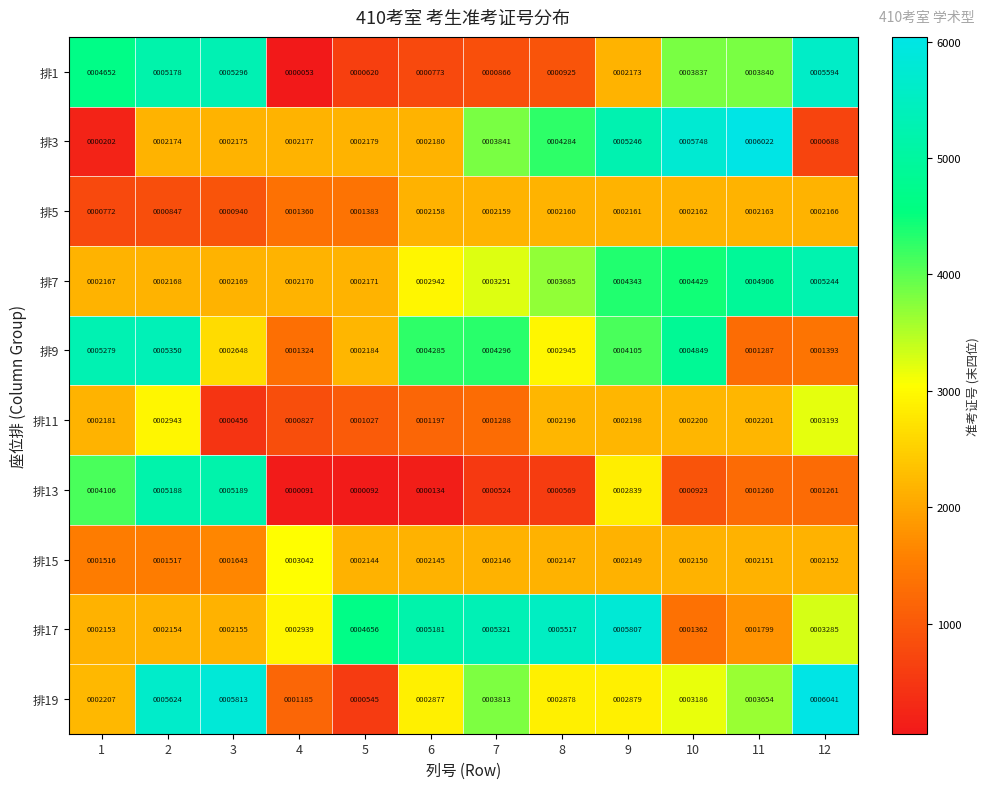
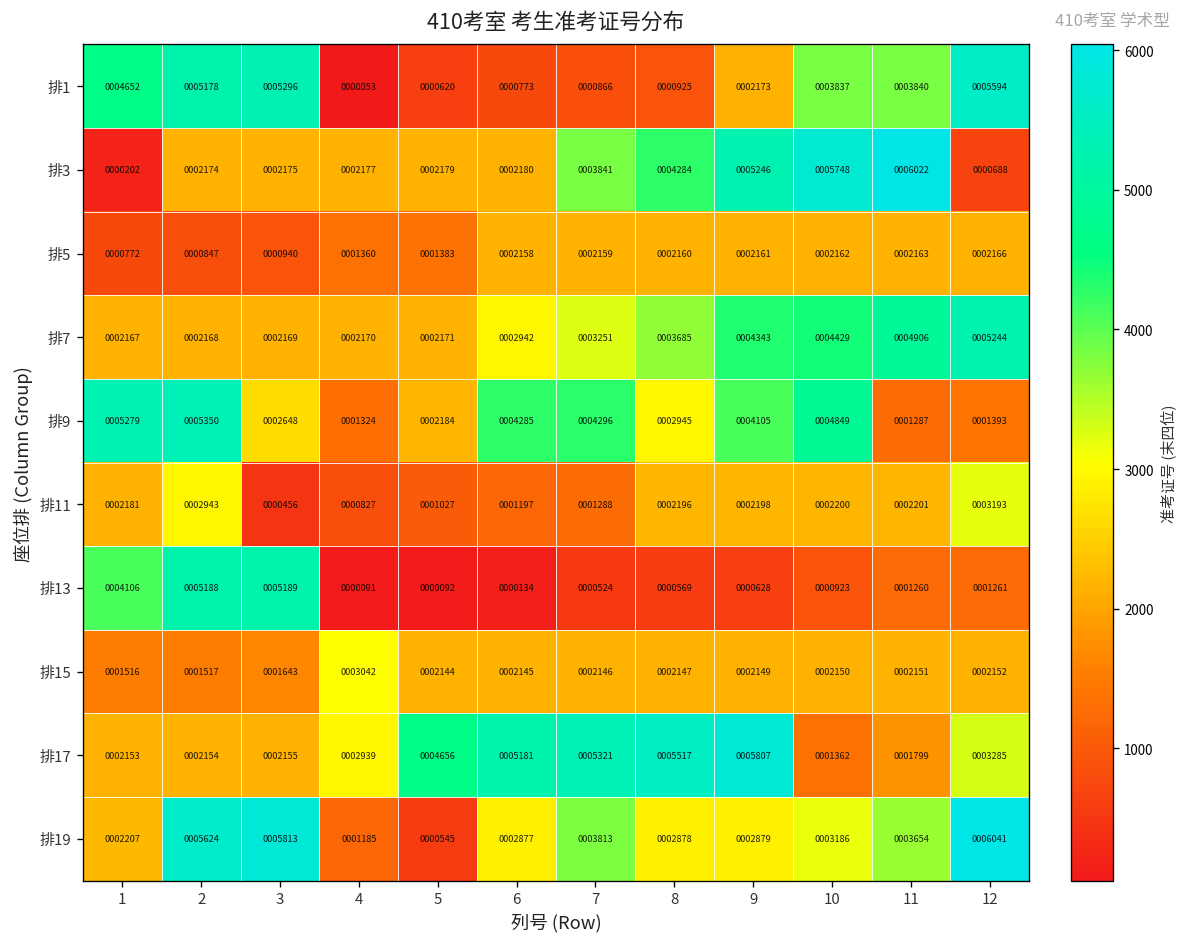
  {
    "排1": {
      "1": "0004652",
      "2": "0005178",
      "3": "0005296",
      "4": "0000053",
      "5": "0000620",
      "6": "0000773",
      "7": "0000866",
      "8": "0000925",
      "9": "0002173",
      "10": "0003837",
      "11": "0003840",
      "12": "0005594"
    },
    "排3": {
      "1": "0000202",
      "2": "0002174",
      "3": "0002175",
      "4": "0002177",
      "5": "0002179",
      "6": "0002180",
      "7": "0003841",
      "8": "0004284",
      "9": "0005246",
      "10": "0005748",
      "11": "0006022",
      "12": "0000688"
    },
    "排5": {
      "1": "0000772",
      "2": "0000847",
      "3": "0000940",
      "4": "0001360",
      "5": "0001383",
      "6": "0002158",
      "7": "0002159",
      "8": "0002160",
      "9": "0002161",
      "10": "0002162",
      "11": "0002163",
      "12": "0002166"
    },
    "排7": {
      "1": "0002167",
      "2": "0002168",
      "3": "0002169",
      "4": "0002170",
      "5": "0002171",
      "6": "0002942",
      "7": "0003251",
      "8": "0003685",
      "9": "0004343",
      "10": "0004429",
      "11": "0004906",
      "12": "0005244"
    },
    "排9": {
      "1": "0005279",
      "2": "0005350",
      "3": "0002648",
      "4": "0001324",
      "5": "0002184",
      "6": "0004285",
      "7": "0004296",
      "8": "0002945",
      "9": "0004105",
      "10": "0004849",
      "11": "0001287",
      "12": "0001393"
    },
    "排11": {
      "1": "0002181",
      "2": "0002943",
      "3": "0000456",
      "4": "0000827",
      "5": "0001027",
      "6": "0001197",
      "7": "0001288",
      "8": "0002196",
      "9": "0002198",
      "10": "0002200",
      "11": "0002201",
      "12": "0003193"
    },
    "排13": {
      "1": "0004106",
      "2": "0005188",
      "3": "0005189",
      "4": "0000091",
      "5": "0000092",
      "6": "0000134",
      "7": "0000524",
      "8": "0000569",
-     "9": "0002839",
+     "9": "0000628",
      "10": "0000923",
      "11": "0001260",
      "12": "0001261"
    },
    "排15": {
      "1": "0001516",
      "2": "0001517",
      "3": "0001643",
      "4": "0003042",
      "5": "0002144",
      "6": "0002145",
      "7": "0002146",
      "8": "0002147",
      "9": "0002149",
      "10": "0002150",
      "11": "0002151",
      "12": "0002152"
    },
    "排17": {
      "1": "0002153",
      "2": "0002154",
      "3": "0002155",
      "4": "0002939",
      "5": "0004656",
      "6": "0005181",
      "7": "0005321",
      "8": "0005517",
      "9": "0005807",
      "10": "0001362",
      "11": "0001799",
      "12": "0003285"
    },
    "排19": {
      "1": "0002207",
      "2": "0005624",
      "3": "0005813",
      "4": "0001185",
      "5": "0000545",
      "6": "0002877",
      "7": "0003813",
      "8": "0002878",
      "9": "0002879",
      "10": "0003186",
      "11": "0003654",
      "12": "0006041"
    }
  }
